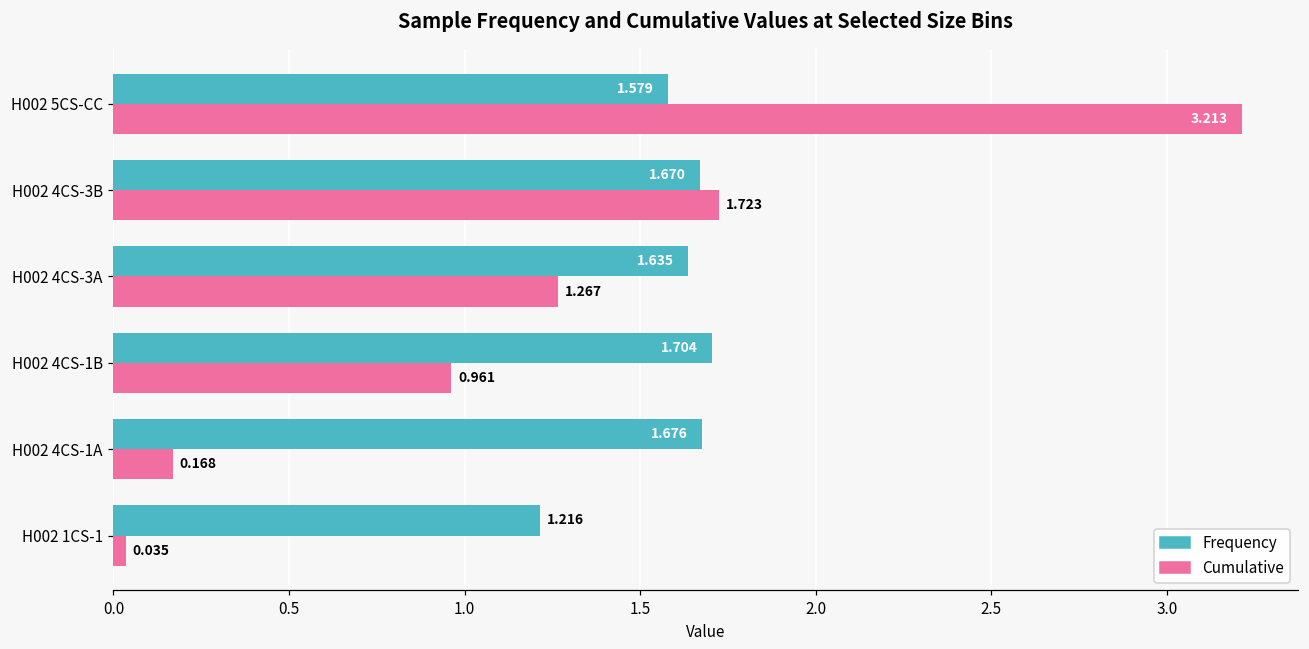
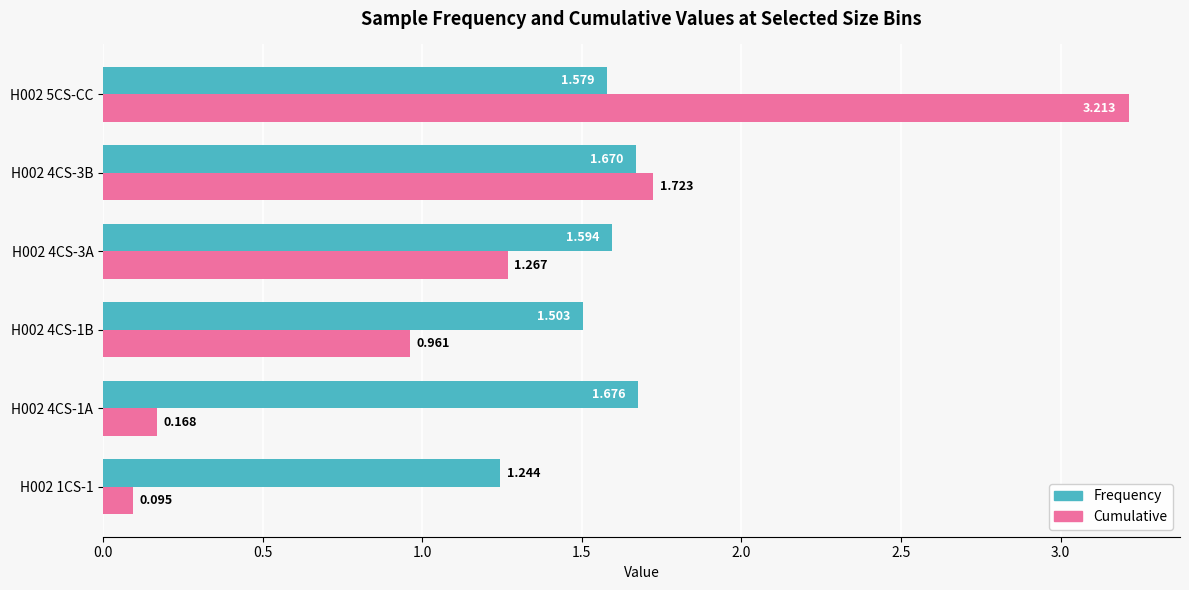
  {
    "Frequency": {
      "H002 5CS-CC": 1.579,
      "H002 4CS-3B": 1.670,
-     "H002 4CS-3A": 1.635,
-     "H002 4CS-1B": 1.704,
+     "H002 4CS-3A": 1.594,
+     "H002 4CS-1B": 1.503,
      "H002 4CS-1A": 1.676,
-     "H002 1CS-1": 1.216
+     "H002 1CS-1": 1.244
    },
    "Cumulative": {
      "H002 5CS-CC": 3.213,
      "H002 4CS-3B": 1.723,
      "H002 4CS-3A": 1.267,
      "H002 4CS-1B": 0.961,
      "H002 4CS-1A": 0.168,
-     "H002 1CS-1": 0.035
+     "H002 1CS-1": 0.095
    }
  }
